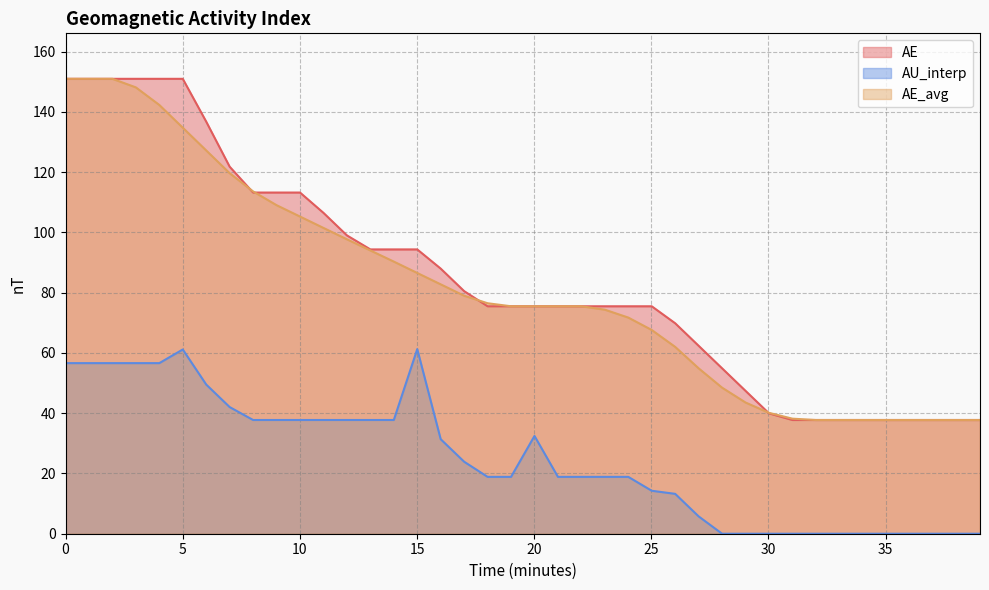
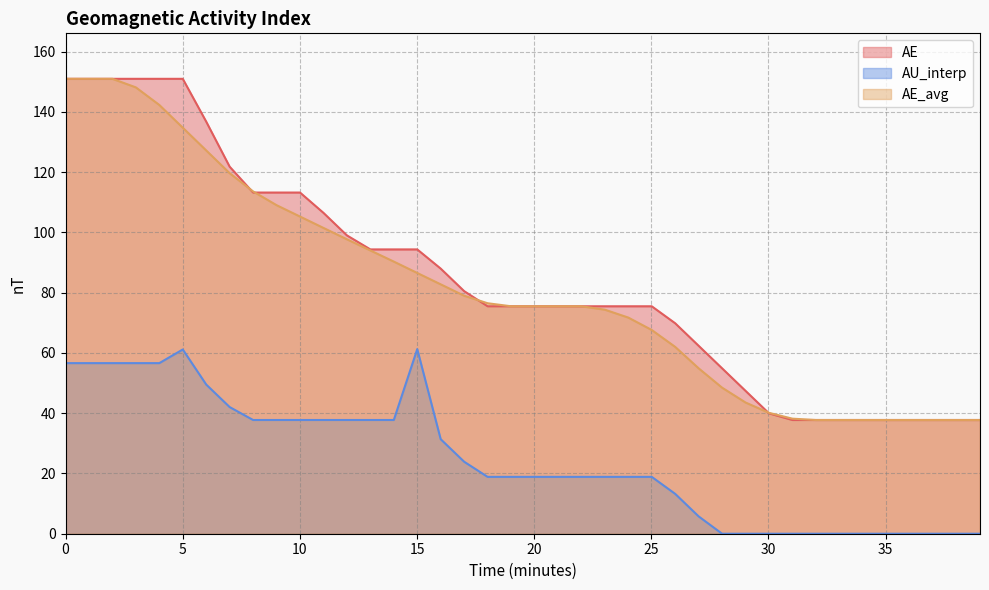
  {
    "AU_interp": {
      "0": 57,
      "5": 61,
      "10": 38,
      "15": 61,
-     "20": 32,
-     "25": 14
+     "20": 19,
+     "25": 19
    }
  }
